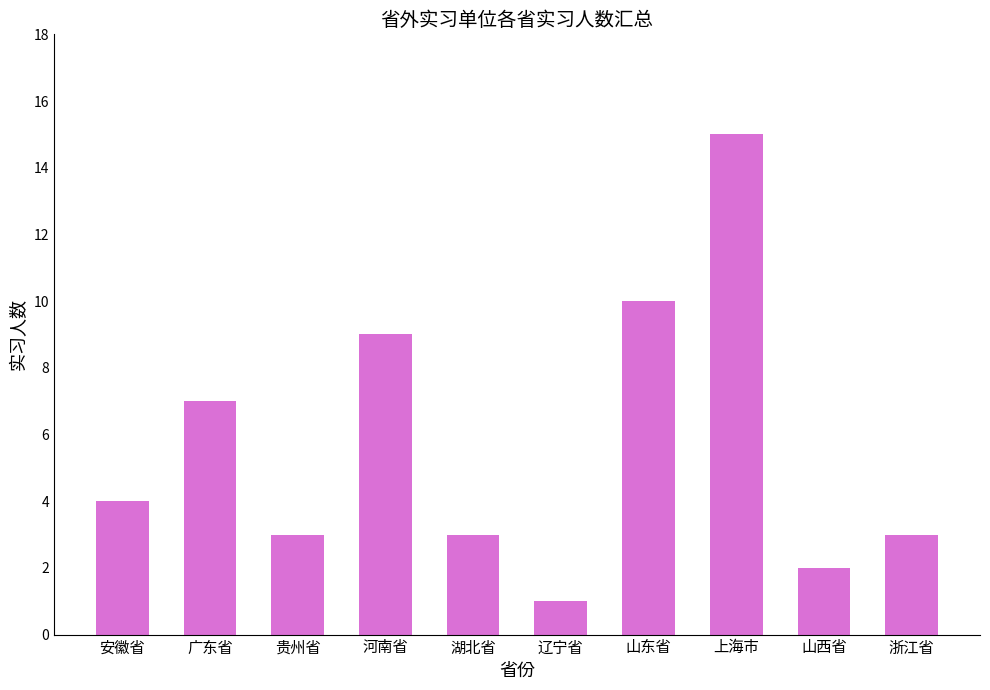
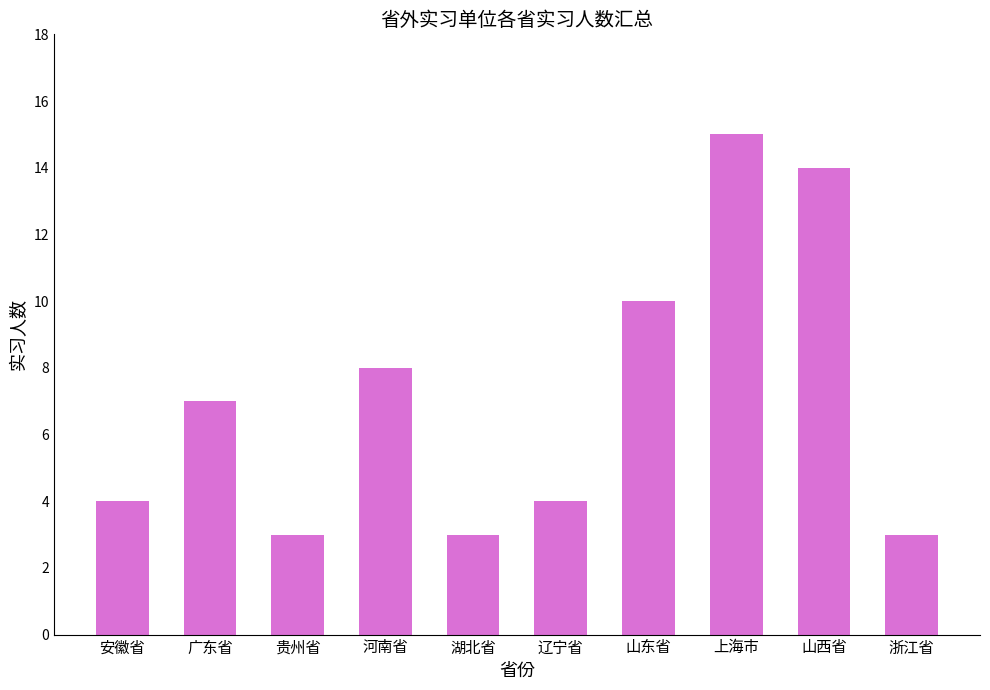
  {
    "安徽省": 4,
    "广东省": 7,
    "贵州省": 3,
-   "河南省": 9,
+   "河南省": 8,
    "湖北省": 3,
-   "辽宁省": 1,
+   "辽宁省": 4,
    "山东省": 10,
    "上海市": 15,
-   "山西省": 2,
+   "山西省": 14,
    "浙江省": 3
  }
